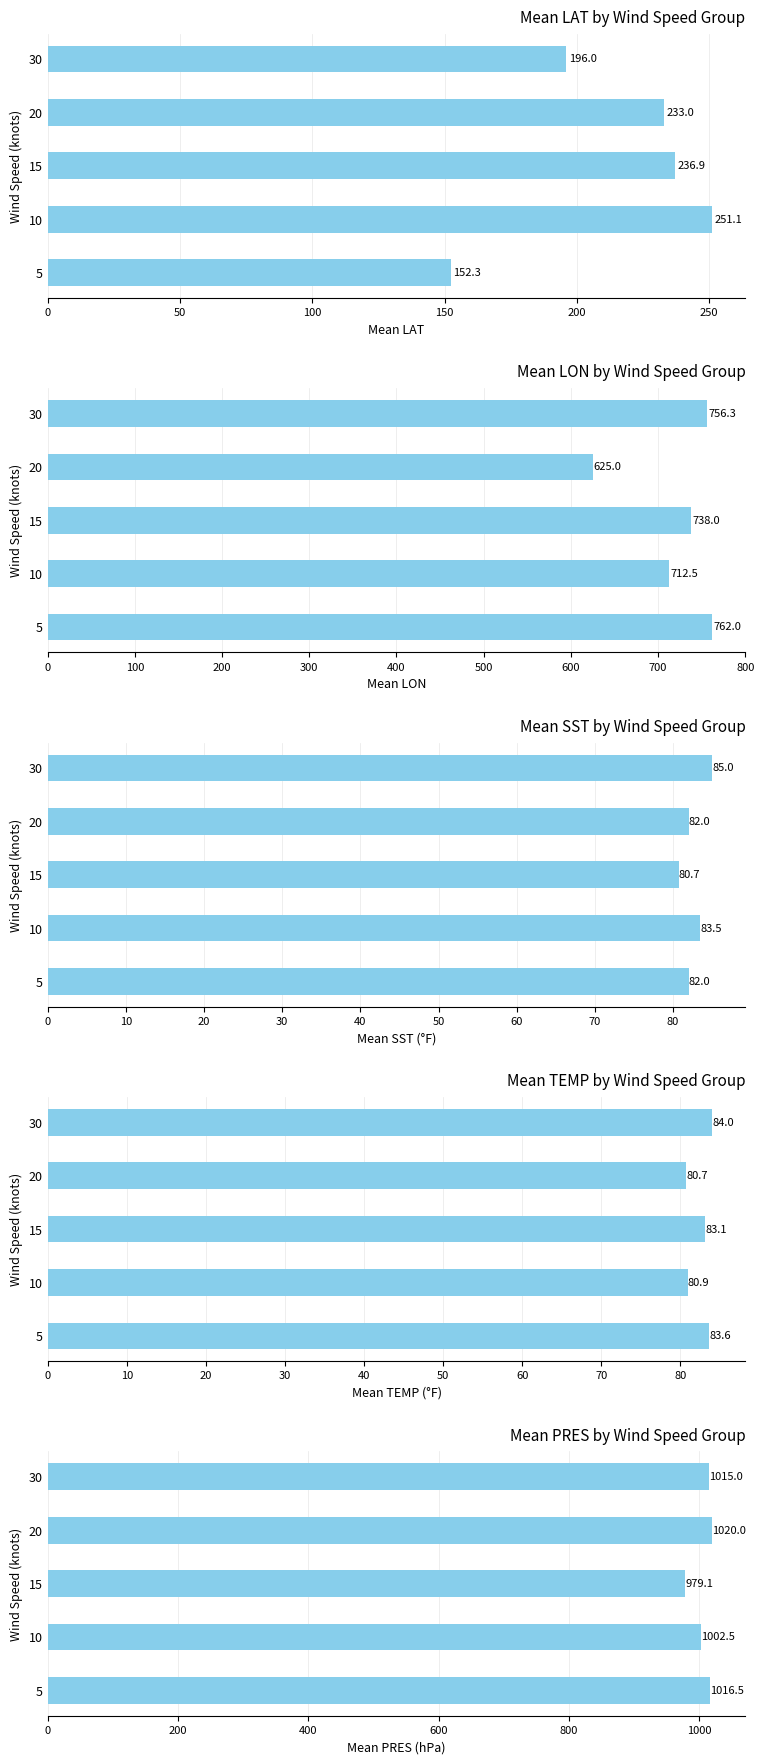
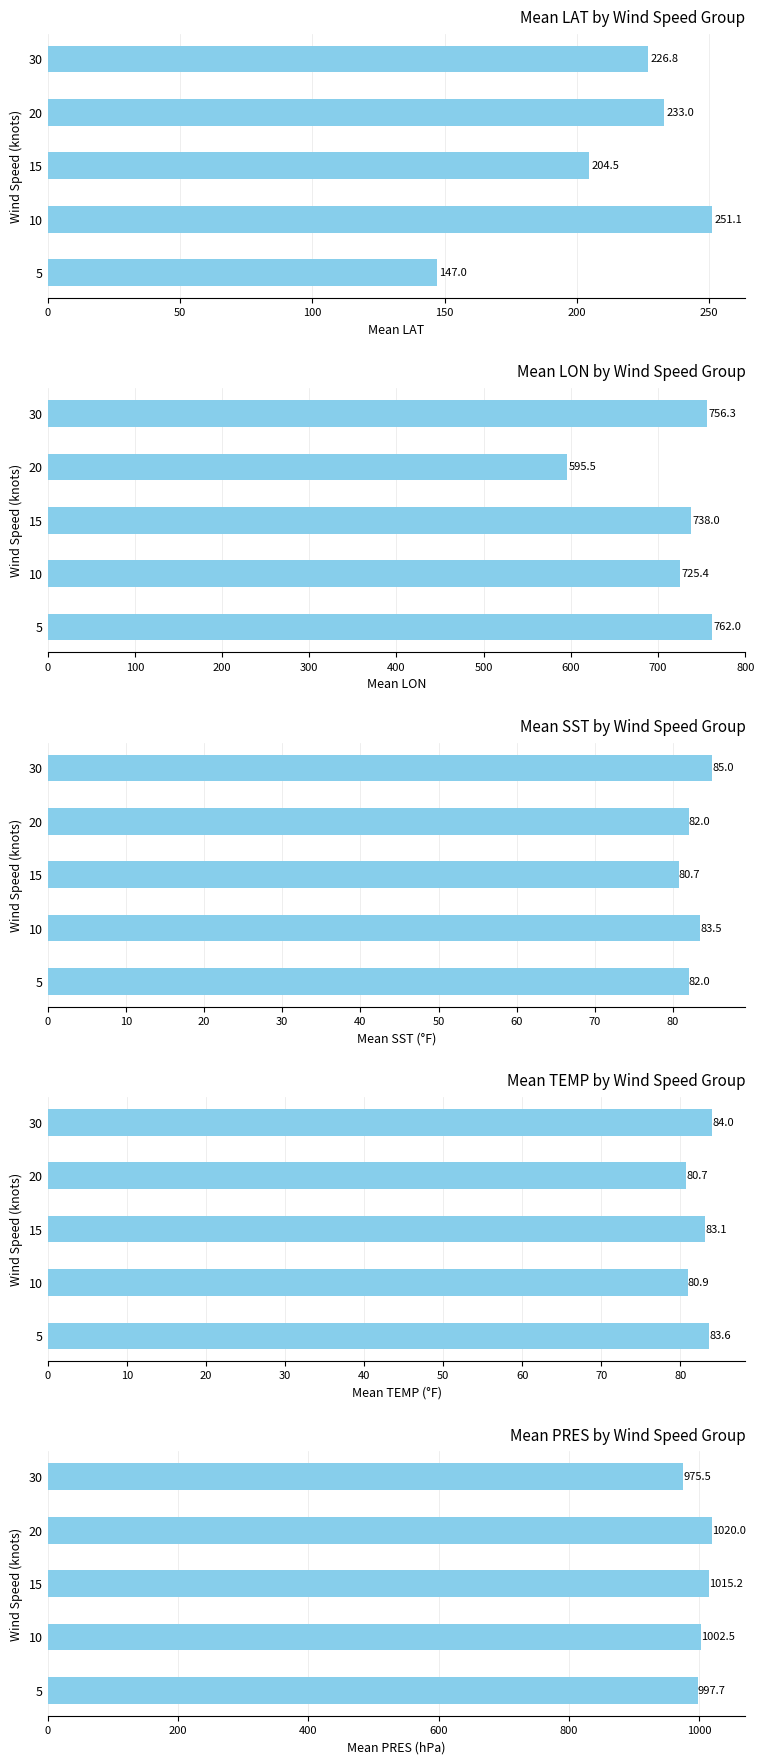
  {
    "Mean LAT by Wind Speed Group": {
-     "30": 196.0,
+     "30": 226.8,
      "20": 233.0,
-     "15": 236.9,
+     "15": 204.5,
      "10": 251.1,
-     "5": 152.3
+     "5": 147.0
    },
    "Mean LON by Wind Speed Group": {
      "30": 756.3,
-     "20": 625.0,
+     "20": 595.5,
      "15": 738.0,
-     "10": 712.5,
+     "10": 725.4,
      "5": 762.0
    },
    "Mean SST by Wind Speed Group": {
      "30": 85.0,
      "20": 82.0,
      "15": 80.7,
      "10": 83.5,
      "5": 82.0
    },
    "Mean TEMP by Wind Speed Group": {
      "30": 84.0,
      "20": 80.7,
      "15": 83.1,
      "10": 80.9,
      "5": 83.6
    },
    "Mean PRES by Wind Speed Group": {
-     "30": 1015.0,
+     "30": 975.5,
      "20": 1020.0,
-     "15": 979.1,
+     "15": 1015.2,
      "10": 1002.5,
-     "5": 1016.5
+     "5": 997.7
    }
  }
